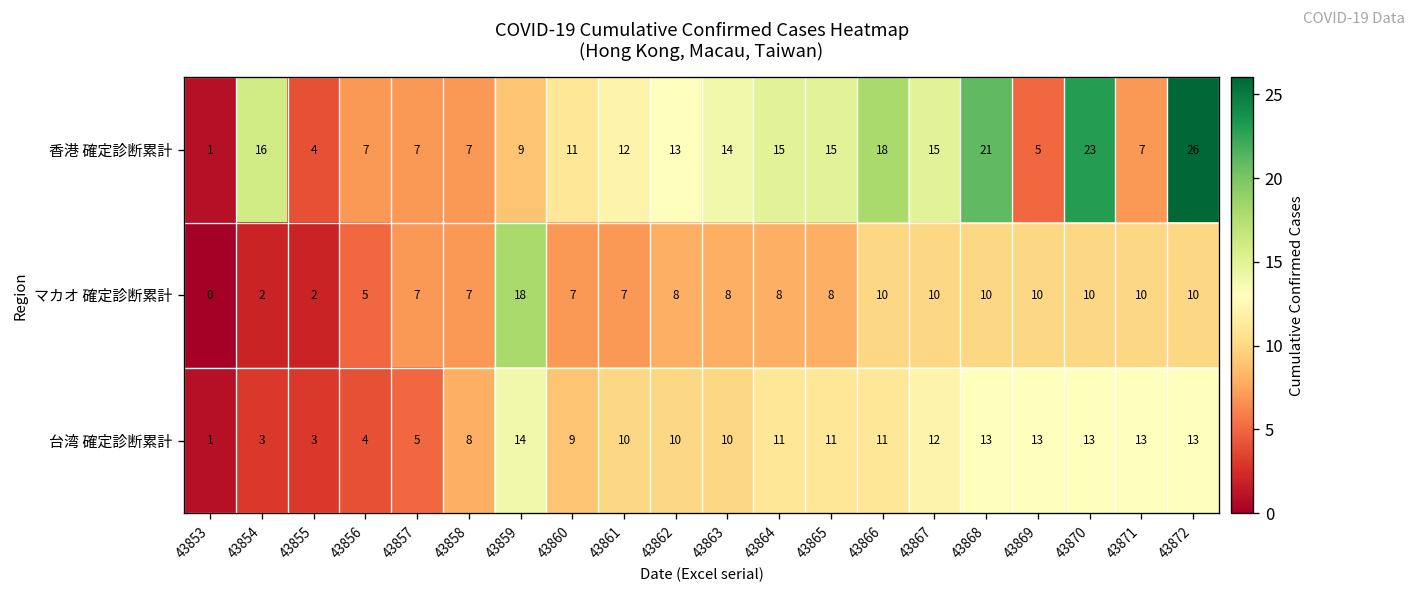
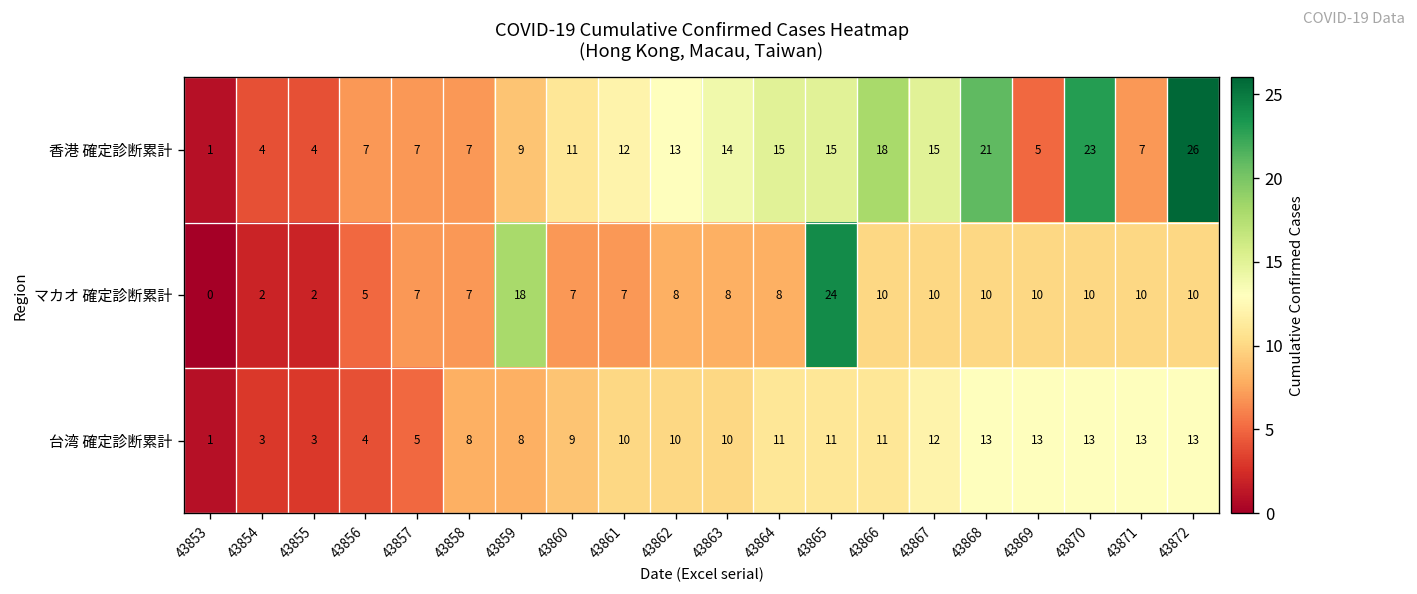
  {
    "香港 確定診断累計": {
      "43853": 1,
-     "43854": 16,
+     "43854": 4,
      "43855": 4,
      "43856": 7,
      "43857": 7,
      "43858": 7,
      "43859": 9,
      "43860": 11,
      "43861": 12,
      "43862": 13,
      "43863": 14,
      "43864": 15,
      "43865": 15,
      "43866": 18,
      "43867": 15,
      "43868": 21,
      "43869": 5,
      "43870": 23,
      "43871": 7,
      "43872": 26
    },
    "マカオ 確定診断累計": {
      "43853": 0,
      "43854": 2,
      "43855": 2,
      "43856": 5,
      "43857": 7,
      "43858": 7,
      "43859": 18,
      "43860": 7,
      "43861": 7,
      "43862": 8,
      "43863": 8,
      "43864": 8,
-     "43865": 8,
+     "43865": 24,
      "43866": 10,
      "43867": 10,
      "43868": 10,
      "43869": 10,
      "43870": 10,
      "43871": 10,
      "43872": 10
    },
    "台湾 確定診断累計": {
      "43853": 1,
      "43854": 3,
      "43855": 3,
      "43856": 4,
      "43857": 5,
      "43858": 8,
-     "43859": 14,
+     "43859": 8,
      "43860": 9,
      "43861": 10,
      "43862": 10,
      "43863": 10,
      "43864": 11,
      "43865": 11,
      "43866": 11,
      "43867": 12,
      "43868": 13,
      "43869": 13,
      "43870": 13,
      "43871": 13,
      "43872": 13
    }
  }
